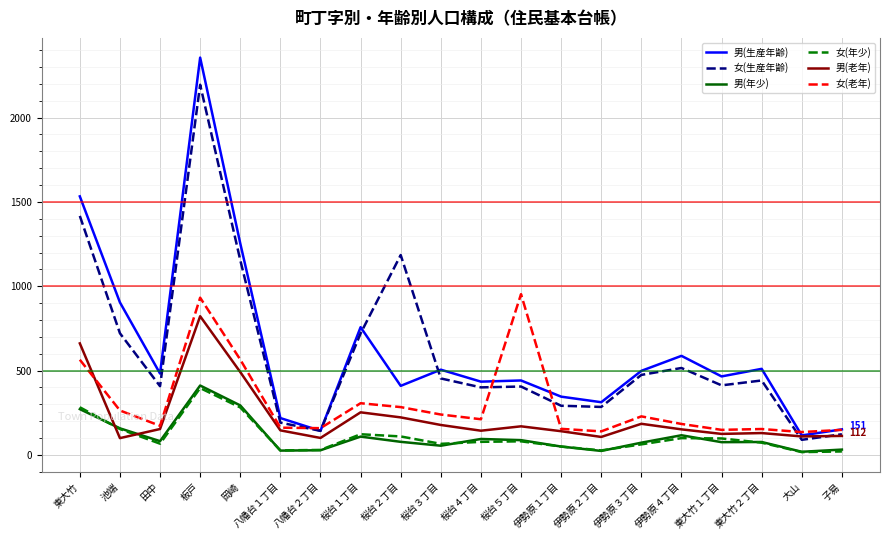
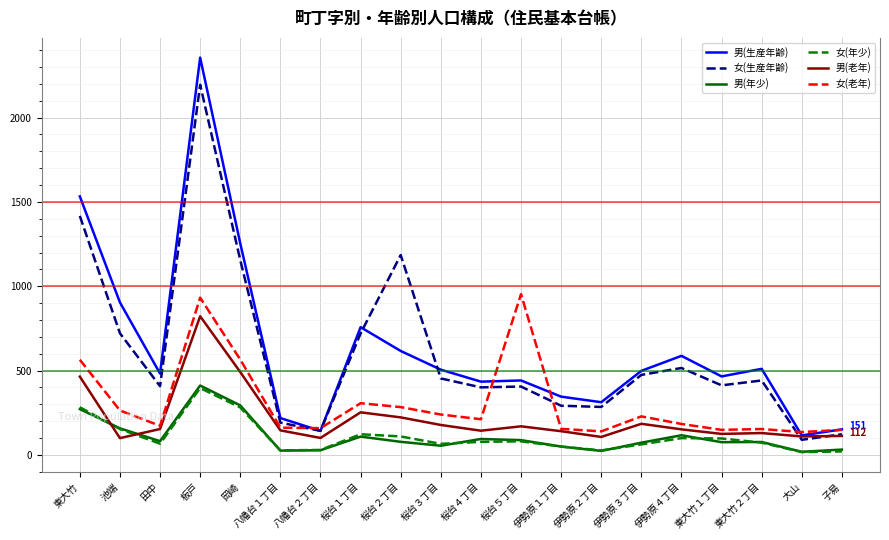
  {
    "男(生産年齢)": {
      "東大竹": 1530,
      "池端": 900,
      "田中": 480,
      "板戸": 2360,
      "岡崎": 1250,
      "八幡台１丁目": 220,
      "桜台１丁目": 760,
-     "桜台２丁目": 410,
+     "桜台２丁目": 620,
      "桜台３丁目": 510,
      "桜台４丁目": 430,
      "桜台５丁目": 440,
      "伊勢原１丁目": 350,
      "伊勢原２丁目": 310,
      "伊勢原３丁目": 500,
      "伊勢原４丁目": 590,
      "東大竹１丁目": 470,
      "東大竹２丁目": 510
    },
    "女(生産年齢)": {
      "東大竹": 1420,
      "池端": 720,
      "田中": 410,
      "板戸": 2200,
      "岡崎": 1160,
      "八幡台１丁目": 190,
      "桜台１丁目": 720,
      "桜台２丁目": 1190,
      "桜台３丁目": 450,
      "桜台４丁目": 400,
      "桜台５丁目": 410,
      "伊勢原１丁目": 290,
      "伊勢原２丁目": 280,
      "伊勢原３丁目": 470,
      "伊勢原４丁目": 520,
      "東大竹１丁目": 410,
      "東大竹２丁目": 440,
      "大山": 90
    },
    "男(老年)": {
-     "東大竹": 660,
+     "東大竹": 460,
      "池端": 100,
      "田中": 150,
      "板戸": 820,
      "岡崎": 490,
      "八幡台１丁目": 150,
      "八幡台２丁目": 100,
      "桜台１丁目": 250,
      "桜台２丁目": 220,
      "桜台３丁目": 180,
      "桜台４丁目": 140,
      "桜台５丁目": 170,
      "伊勢原２丁目": 110,
      "伊勢原３丁目": 180,
      "伊勢原４丁目": 150,
      "東大竹１丁目": 120,
      "東大竹２丁目": 130
    },
    "女(老年)": {
      "東大竹": 560,
      "池端": 260,
      "田中": 170,
      "板戸": 930,
      "岡崎": 570,
      "八幡台１丁目": 160,
      "八幡台２丁目": 160,
      "桜台１丁目": 310,
      "桜台２丁目": 280,
      "桜台３丁目": 240,
      "桜台４丁目": 210,
      "桜台５丁目": 950,
      "伊勢原２丁目": 140,
      "伊勢原３丁目": 230,
      "伊勢原４丁目": 180,
      "東大竹１丁目": 150,
      "東大竹２丁目": 150,
      "大山": 140
    }
  }
